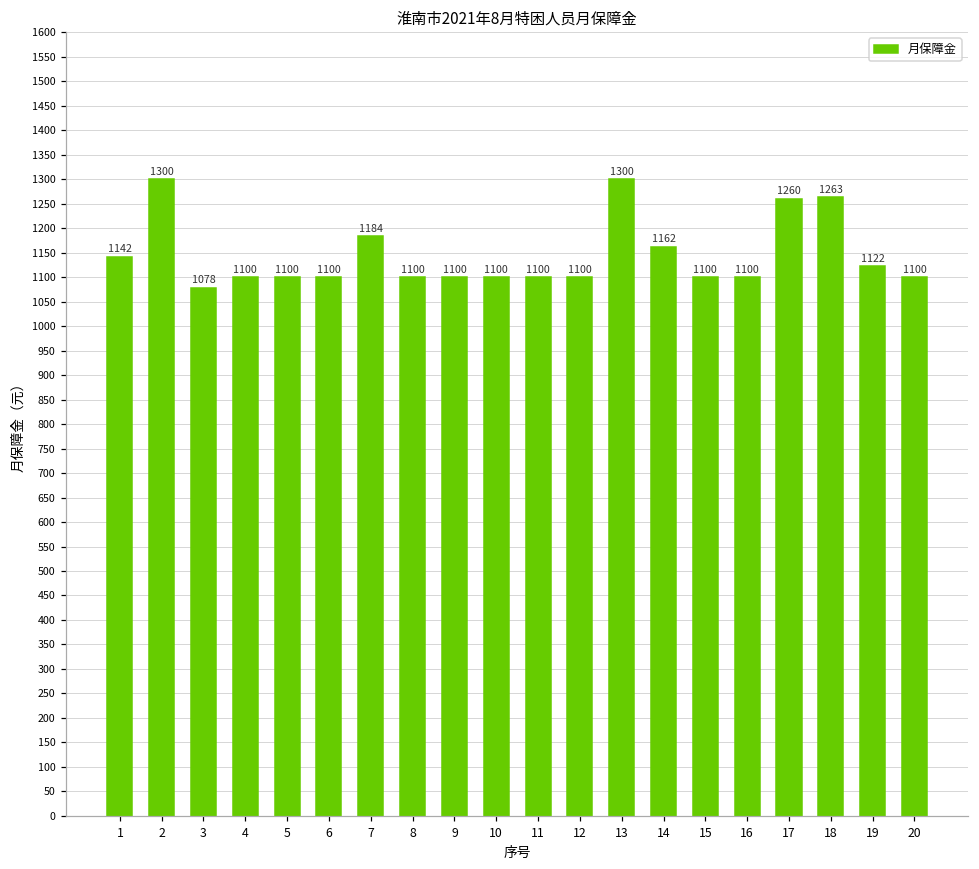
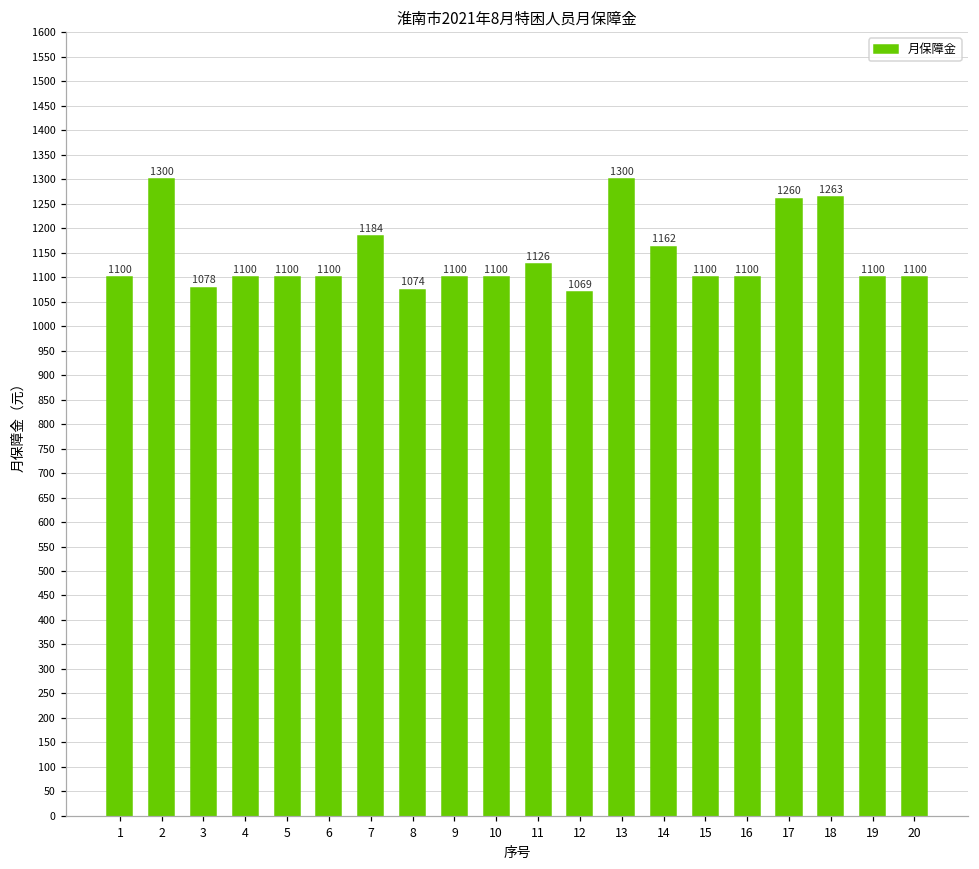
  {
-   "1": 1142,
+   "1": 1100,
    "2": 1300,
    "3": 1078,
    "4": 1100,
    "5": 1100,
    "6": 1100,
    "7": 1184,
-   "8": 1100,
+   "8": 1074,
    "9": 1100,
    "10": 1100,
-   "11": 1100,
-   "12": 1100,
+   "11": 1126,
+   "12": 1069,
    "13": 1300,
    "14": 1162,
    "15": 1100,
    "16": 1100,
    "17": 1260,
    "18": 1263,
-   "19": 1122,
+   "19": 1100,
    "20": 1100
  }
